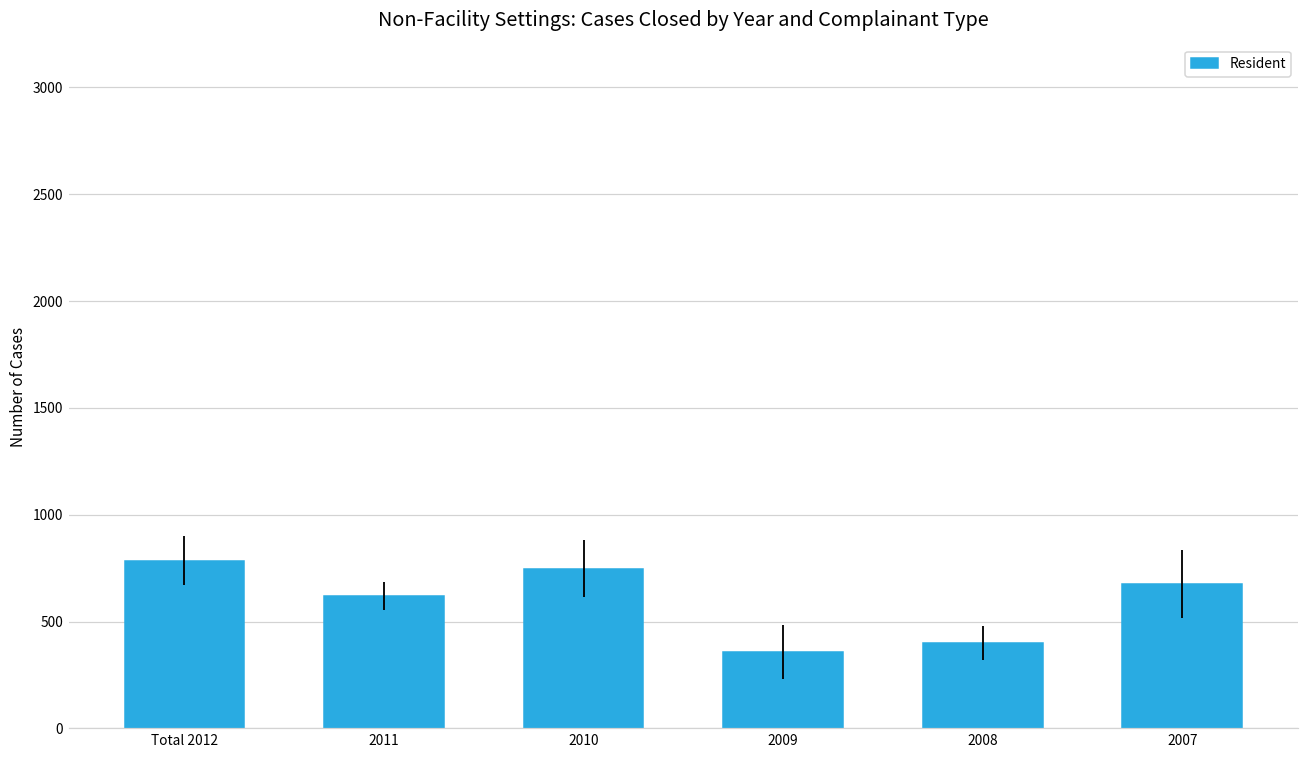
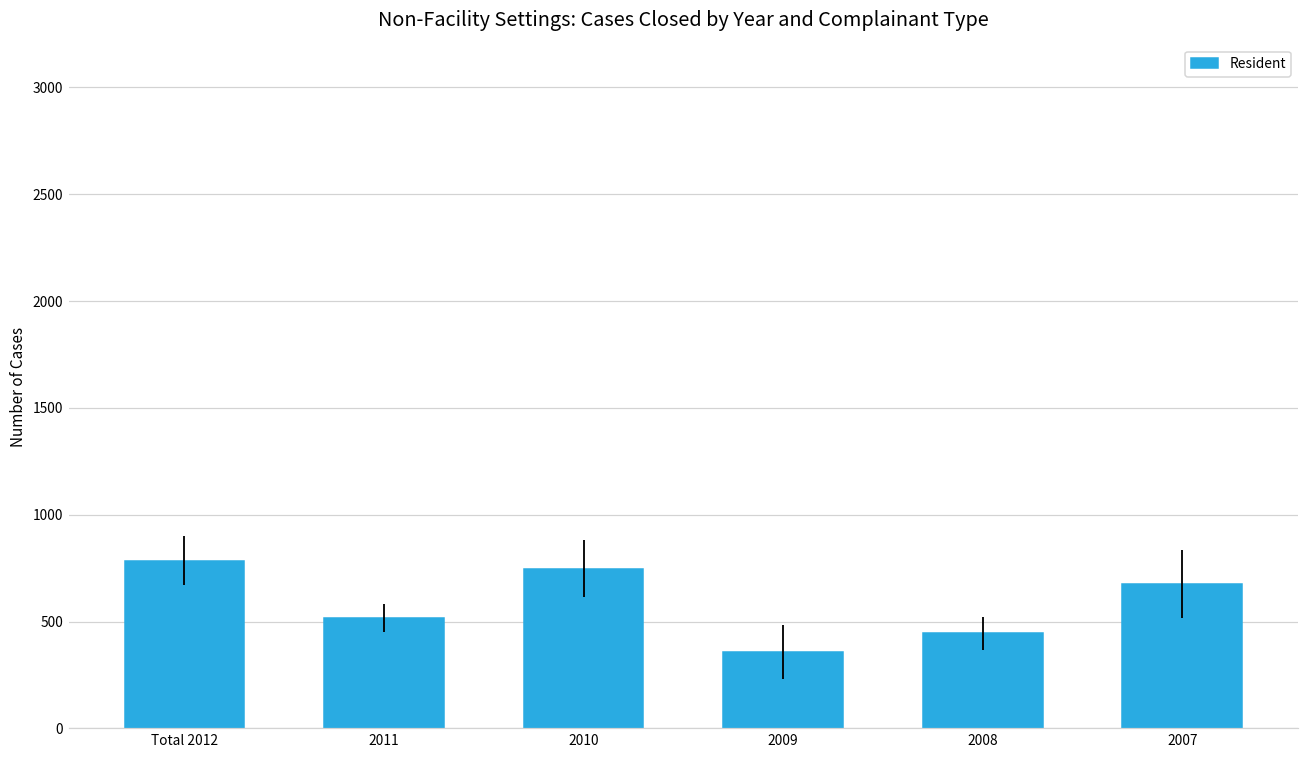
  {
    "Total 2012": 790,
-   "2011": 620,
+   "2011": 520,
    "2010": 750,
    "2009": 360,
-   "2008": 400,
+   "2008": 450,
    "2007": 680
  }
